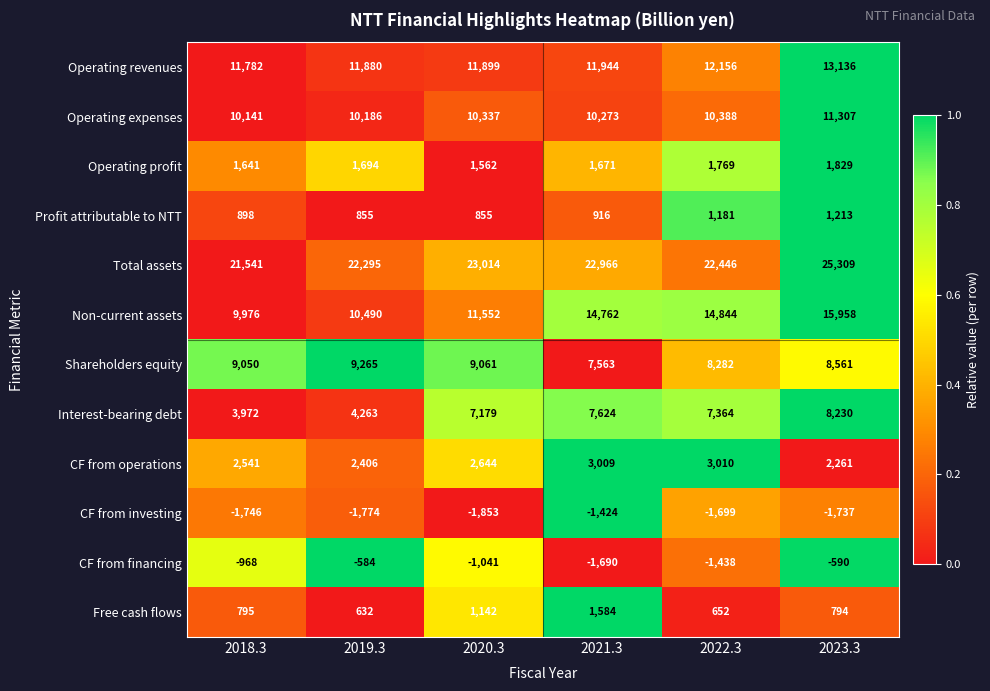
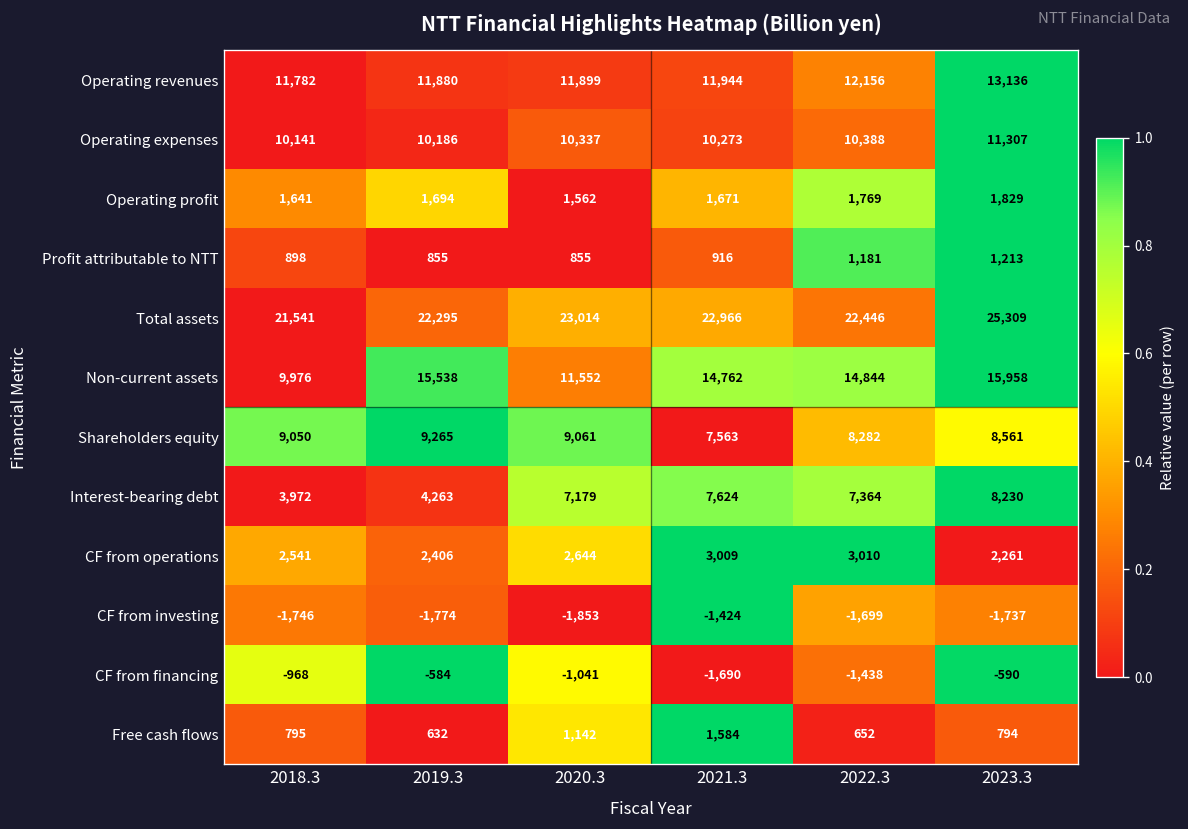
  {
    "Operating revenues": {
      "2018.3": "11,782",
      "2019.3": "11,880",
      "2020.3": "11,899",
      "2021.3": "11,944",
      "2022.3": "12,156",
      "2023.3": "13,136"
    },
    "Operating expenses": {
      "2018.3": "10,141",
      "2019.3": "10,186",
      "2020.3": "10,337",
      "2021.3": "10,273",
      "2022.3": "10,388",
      "2023.3": "11,307"
    },
    "Operating profit": {
      "2018.3": "1,641",
      "2019.3": "1,694",
      "2020.3": "1,562",
      "2021.3": "1,671",
      "2022.3": "1,769",
      "2023.3": "1,829"
    },
    "Profit attributable to NTT": {
      "2018.3": "898",
      "2019.3": "855",
      "2020.3": "855",
      "2021.3": "916",
      "2022.3": "1,181",
      "2023.3": "1,213"
    },
    "Total assets": {
      "2018.3": "21,541",
      "2019.3": "22,295",
      "2020.3": "23,014",
      "2021.3": "22,966",
      "2022.3": "22,446",
      "2023.3": "25,309"
    },
    "Non-current assets": {
      "2018.3": "9,976",
-     "2019.3": "10,490",
+     "2019.3": "15,538",
      "2020.3": "11,552",
      "2021.3": "14,762",
      "2022.3": "14,844",
      "2023.3": "15,958"
    },
    "Shareholders equity": {
      "2018.3": "9,050",
      "2019.3": "9,265",
      "2020.3": "9,061",
      "2021.3": "7,563",
      "2022.3": "8,282",
      "2023.3": "8,561"
    },
    "Interest-bearing debt": {
      "2018.3": "3,972",
      "2019.3": "4,263",
      "2020.3": "7,179",
      "2021.3": "7,624",
      "2022.3": "7,364",
      "2023.3": "8,230"
    },
    "CF from operations": {
      "2018.3": "2,541",
      "2019.3": "2,406",
      "2020.3": "2,644",
      "2021.3": "3,009",
      "2022.3": "3,010",
      "2023.3": "2,261"
    },
    "CF from investing": {
      "2018.3": "-1,746",
      "2019.3": "-1,774",
      "2020.3": "-1,853",
      "2021.3": "-1,424",
      "2022.3": "-1,699",
      "2023.3": "-1,737"
    },
    "CF from financing": {
      "2018.3": "-968",
      "2019.3": "-584",
      "2020.3": "-1,041",
      "2021.3": "-1,690",
      "2022.3": "-1,438",
      "2023.3": "-590"
    },
    "Free cash flows": {
      "2018.3": "795",
      "2019.3": "632",
      "2020.3": "1,142",
      "2021.3": "1,584",
      "2022.3": "652",
      "2023.3": "794"
    }
  }
